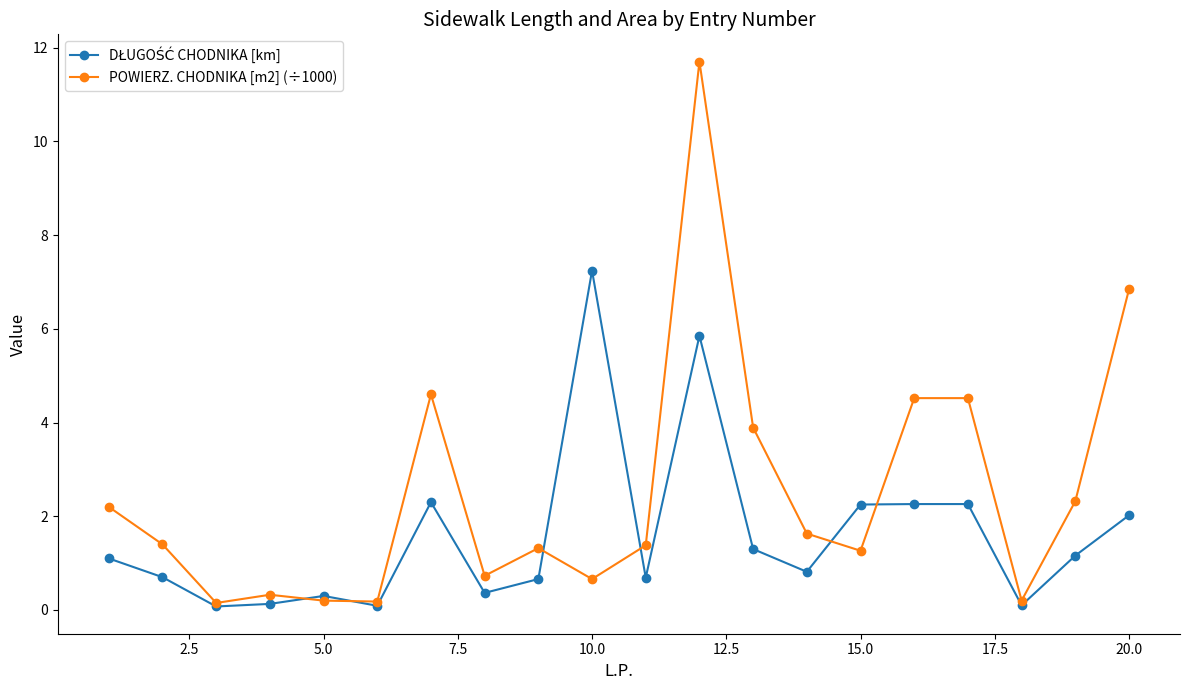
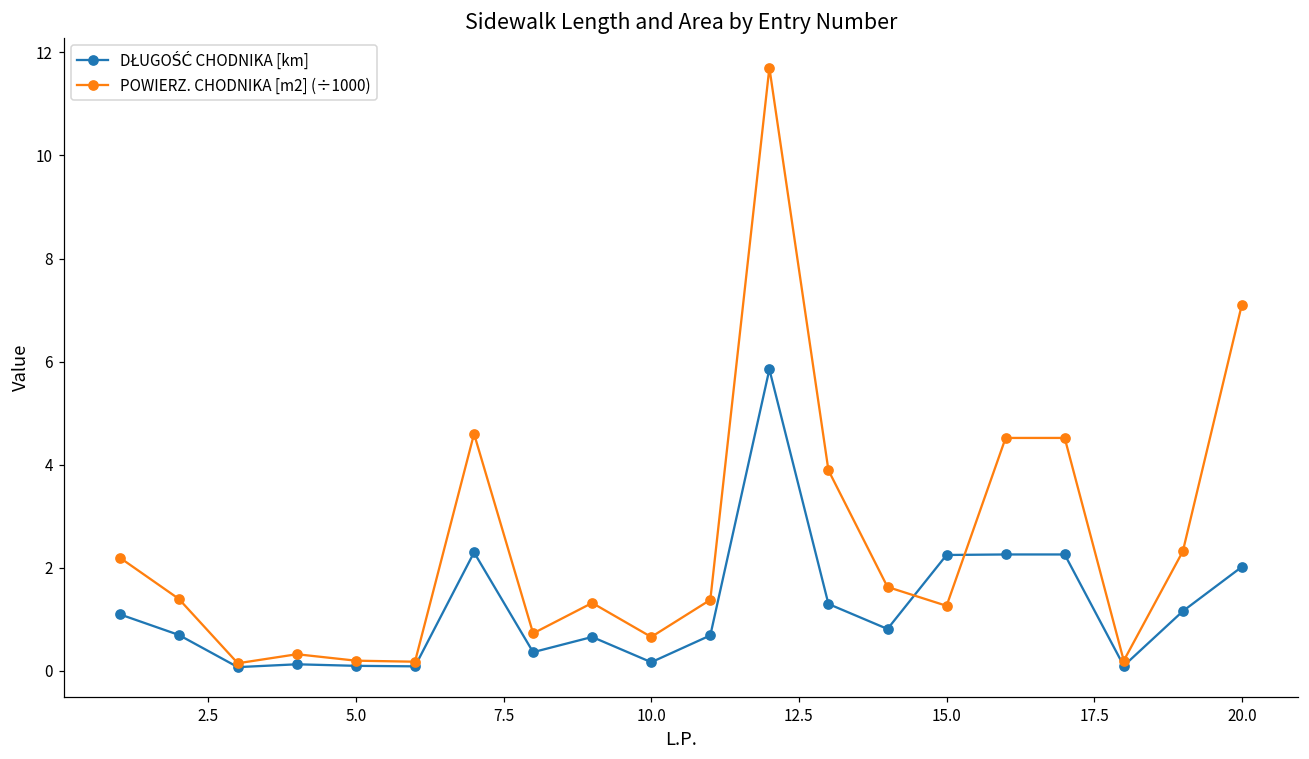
  {
    "DŁUGOŚĆ CHODNIKA [km]": {
-     "5.0": 0.3,
-     "10.0": 7.2,
+     "5.0": 0.1,
+     "10.0": 0.2,
      "15.0": 2.3,
      "20.0": 2.0
    },
    "POWIERZ. CHODNIKA [m2] (÷1000)": {
      "5.0": 0.2,
      "10.0": 0.7,
      "15.0": 1.3,
-     "20.0": 6.8
+     "20.0": 7.1
    }
  }
